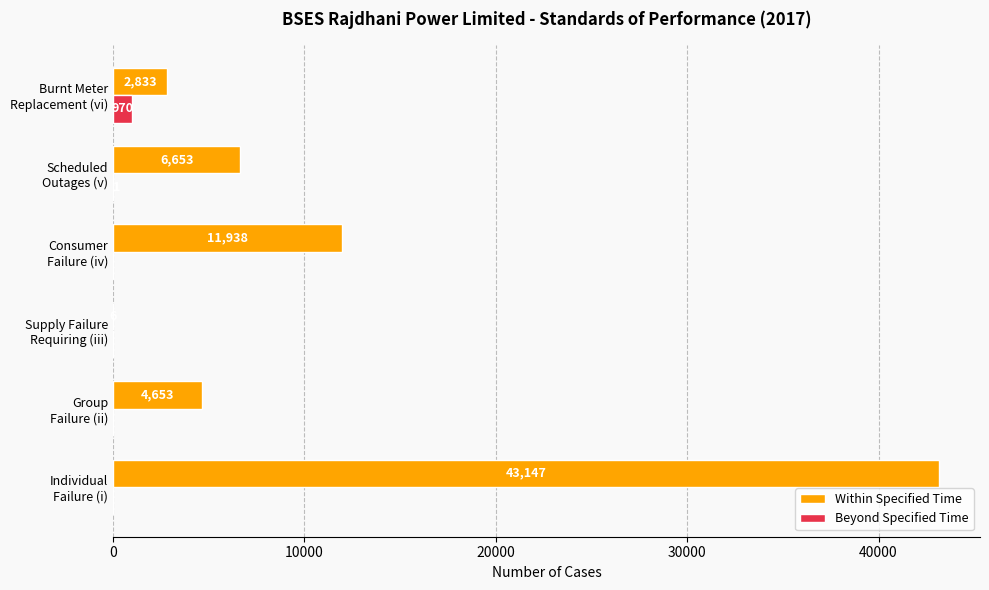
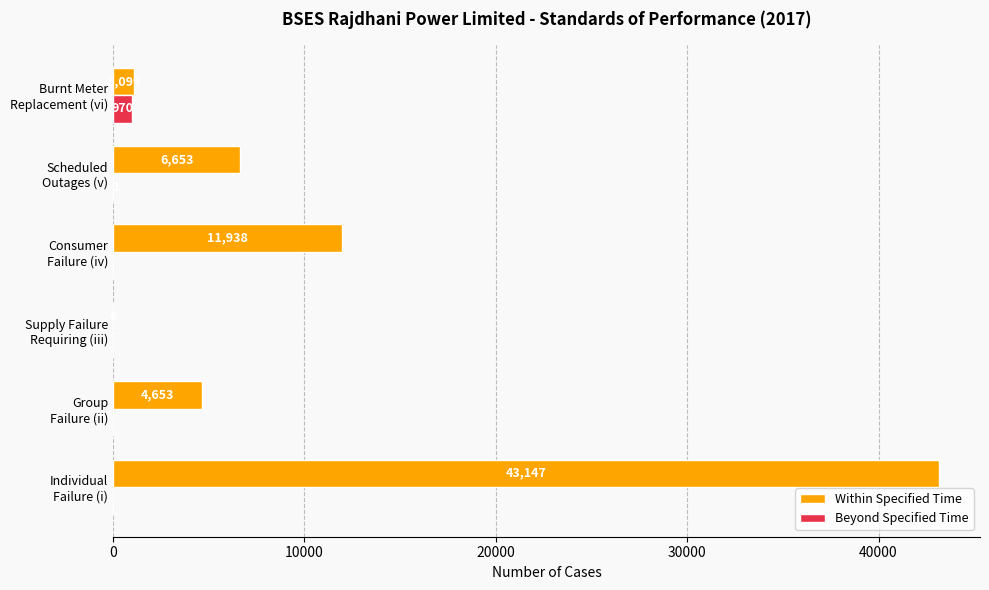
  {
    "Within Specified Time": {
-     "Burnt Meter Replacement (vi)": "2,833",
+     "Burnt Meter Replacement (vi)": "1,099",
      "Scheduled Outages (v)": "6,653",
      "Consumer Failure (iv)": "11,938",
      "Group Failure (ii)": "4,653",
      "Individual Failure (i)": "43,147"
    },
    "Beyond Specified Time": {
      "Burnt Meter Replacement (vi)": "970"
    }
  }
